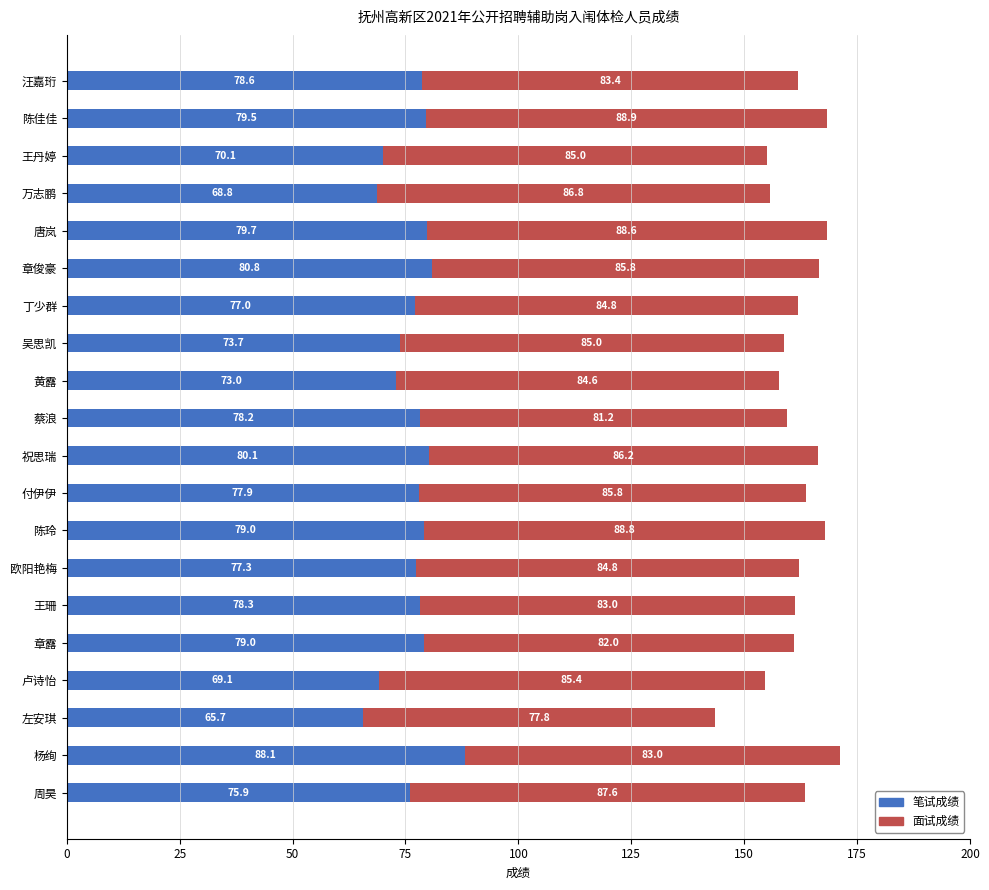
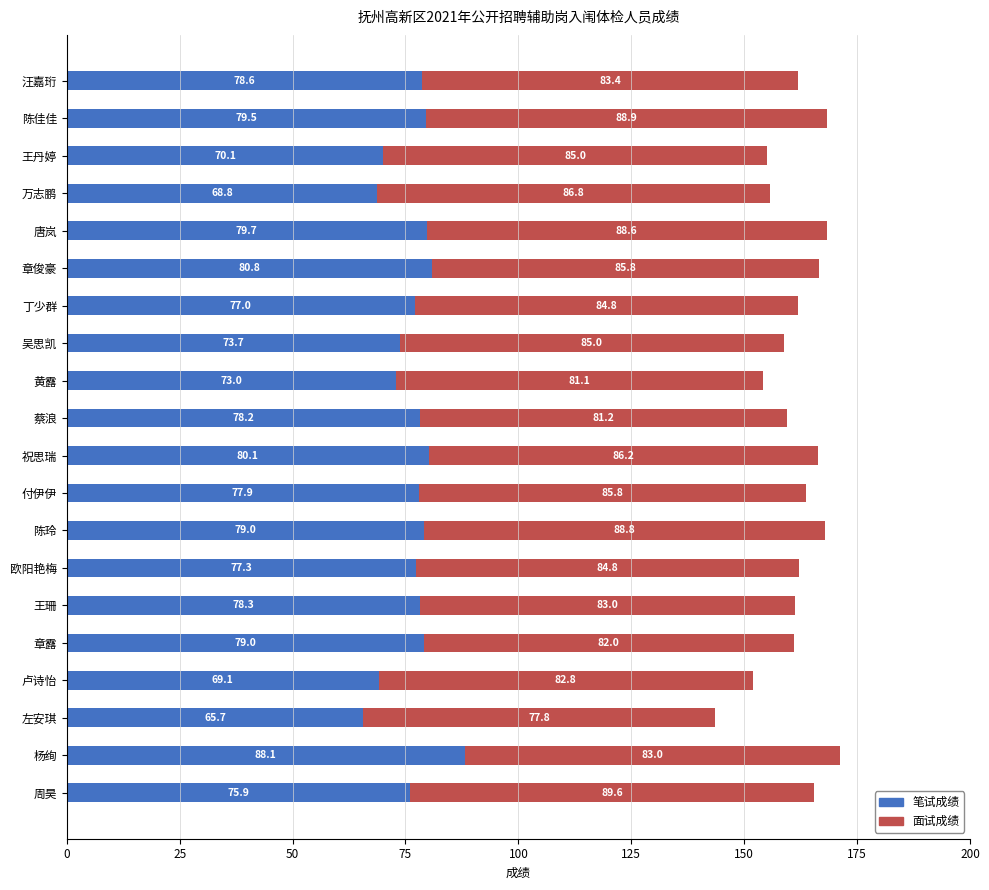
  {
    "笔试成绩": {
      "汪嘉珩": 78.6,
      "陈佳佳": 79.5,
      "王丹婷": 70.1,
      "万志鹏": 68.8,
      "唐岚": 79.7,
      "章俊豪": 80.8,
      "丁少群": 77.0,
      "吴思凯": 73.7,
      "黄露": 73.0,
      "蔡浪": 78.2,
      "祝思瑞": 80.1,
      "付伊伊": 77.9,
      "陈玲": 79.0,
      "欧阳艳梅": 77.3,
      "王珊": 78.3,
      "章露": 79.0,
      "卢诗怡": 69.1,
      "左安琪": 65.7,
      "杨绚": 88.1,
      "周昊": 75.9
    },
    "面试成绩": {
      "汪嘉珩": 83.4,
      "陈佳佳": 88.9,
      "王丹婷": 85.0,
      "万志鹏": 86.8,
      "唐岚": 88.6,
      "章俊豪": 85.8,
      "丁少群": 84.8,
      "吴思凯": 85.0,
-     "黄露": 84.6,
+     "黄露": 81.1,
      "蔡浪": 81.2,
      "祝思瑞": 86.2,
      "付伊伊": 85.8,
      "陈玲": 88.8,
      "欧阳艳梅": 84.8,
      "王珊": 83.0,
      "章露": 82.0,
-     "卢诗怡": 85.4,
+     "卢诗怡": 82.8,
      "左安琪": 77.8,
      "杨绚": 83.0,
-     "周昊": 87.6
+     "周昊": 89.6
    }
  }
